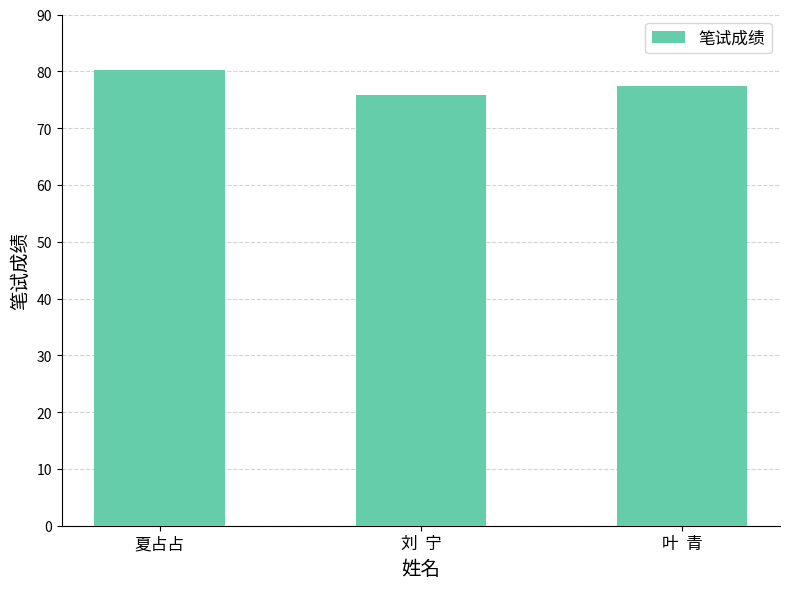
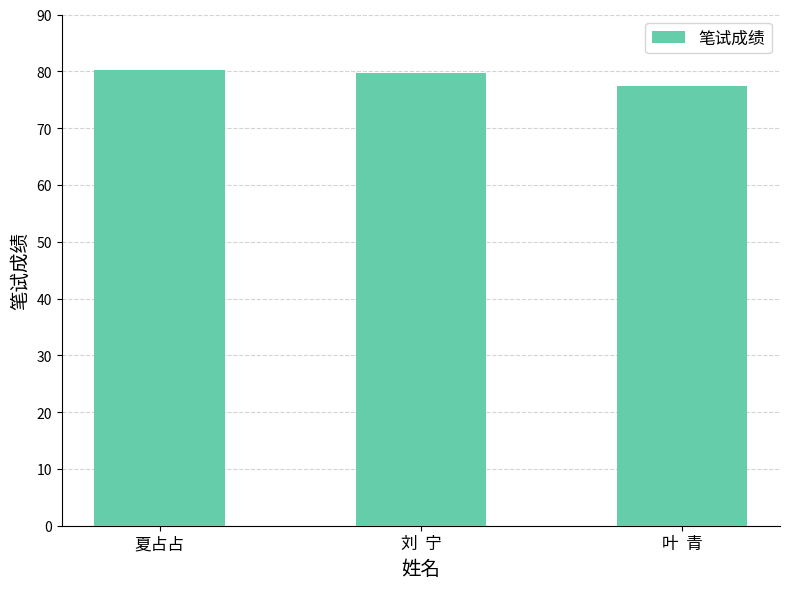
  {
    "夏占占": 80,
-   "刘 宁": 76,
+   "刘 宁": 80,
    "叶 青": 78
  }
